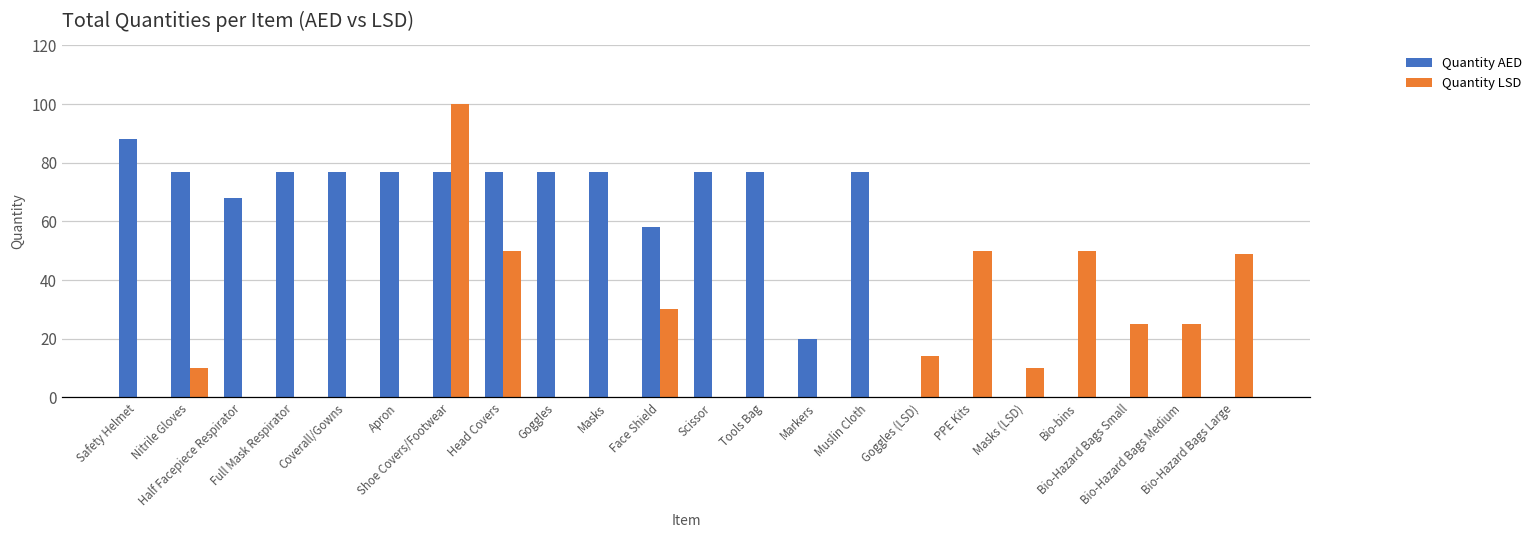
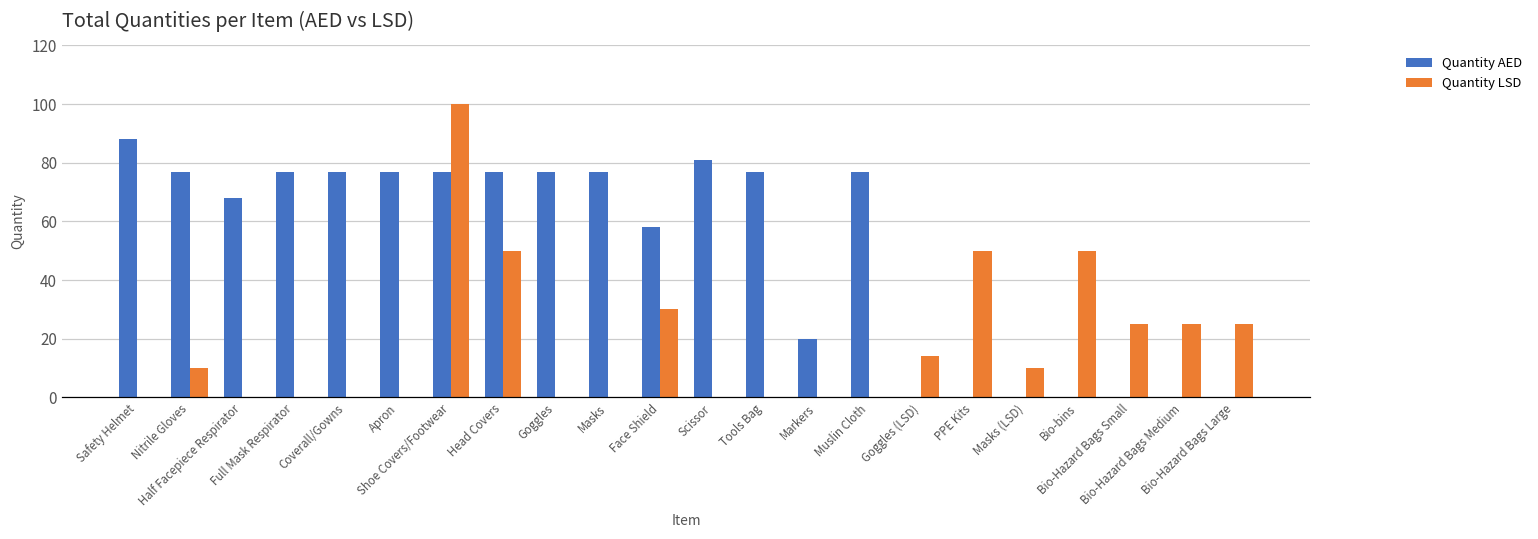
  {
    "Quantity AED": {
      "Safety Helmet": 88,
      "Nitrile Gloves": 77,
      "Half Facepiece Respirator": 68,
      "Full Mask Respirator": 77,
      "Coverall/Gowns": 77,
      "Apron": 77,
      "Shoe Covers/Footwear": 77,
      "Head Covers": 77,
      "Goggles": 77,
      "Masks": 77,
      "Face Shield": 58,
-     "Scissor": 77,
+     "Scissor": 81,
      "Tools Bag": 77,
      "Markers": 20,
      "Muslin Cloth": 77,
      "Goggles (LSD)": 0,
      "PPE Kits": 0,
      "Masks (LSD)": 0,
      "Bio-bins": 0,
      "Bio-Hazard Bags Small": 0,
      "Bio-Hazard Bags Medium": 0,
      "Bio-Hazard Bags Large": 0
    },
    "Quantity LSD": {
      "Safety Helmet": 0,
      "Nitrile Gloves": 10,
      "Half Facepiece Respirator": 0,
      "Full Mask Respirator": 0,
      "Coverall/Gowns": 0,
      "Apron": 0,
      "Shoe Covers/Footwear": 100,
      "Head Covers": 50,
      "Goggles": 0,
      "Masks": 0,
      "Face Shield": 30,
      "Scissor": 0,
      "Tools Bag": 0,
      "Markers": 0,
      "Muslin Cloth": 0,
      "Goggles (LSD)": 14,
      "PPE Kits": 50,
      "Masks (LSD)": 10,
      "Bio-bins": 50,
      "Bio-Hazard Bags Small": 25,
      "Bio-Hazard Bags Medium": 25,
-     "Bio-Hazard Bags Large": 49
+     "Bio-Hazard Bags Large": 25
    }
  }
